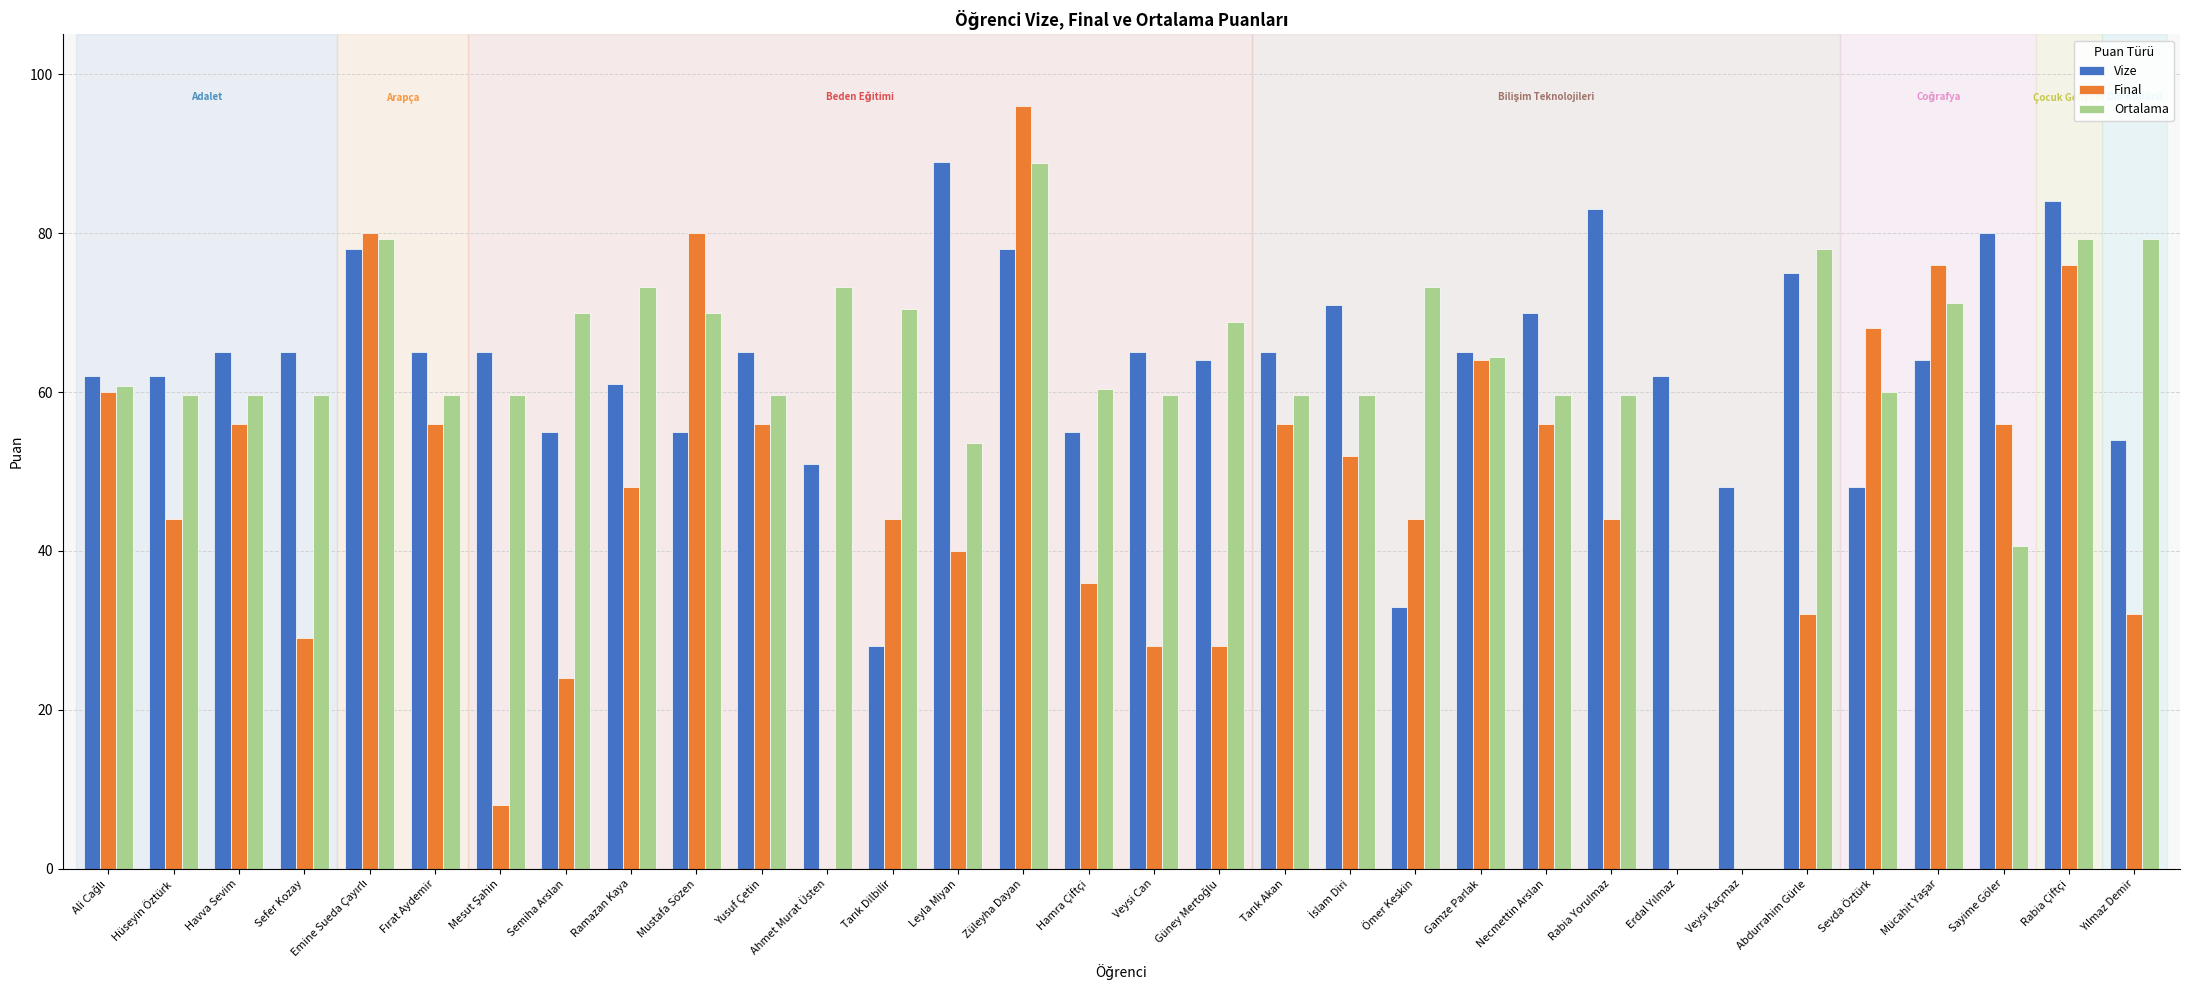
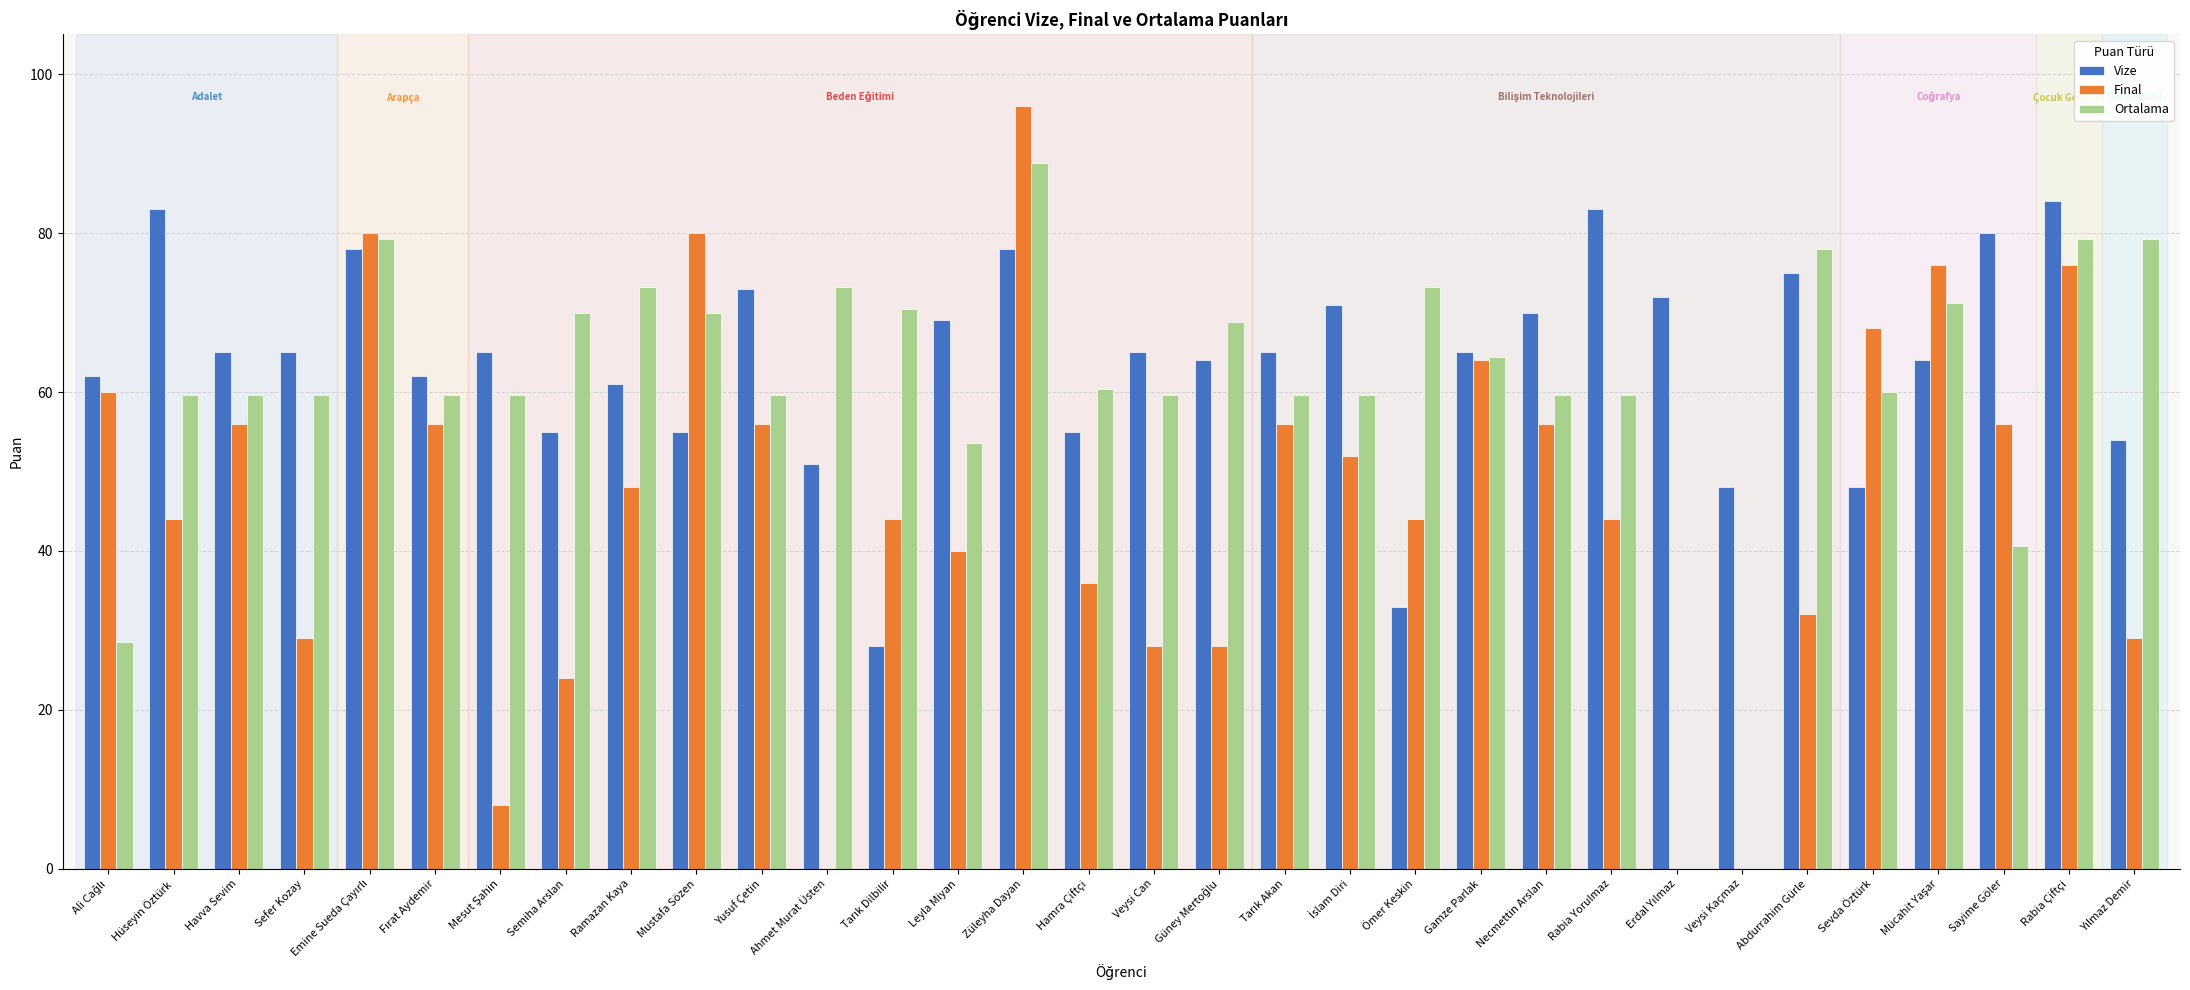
  {
    "Vize": {
      "Ali Cağlı": 62,
-     "Hüseyin Öztürk": 62,
+     "Hüseyin Öztürk": 83,
      "Havva Sevim": 65,
      "Sefer Kozay": 65,
      "Emine Sueda Çayırlı": 78,
-     "Fırat Aydemir": 65,
+     "Fırat Aydemir": 62,
      "Mesut Şahin": 65,
      "Semiha Arslan": 55,
      "Ramazan Kaya": 61,
      "Mustafa Sözen": 55,
-     "Yusuf Çetin": 65,
+     "Yusuf Çetin": 73,
      "Ahmet Murat Üsten": 51,
      "Tarık Dilbilir": 28,
-     "Leyla Miyan": 89,
+     "Leyla Miyan": 69,
      "Züleyha Dayan": 78,
      "Hamra Çiftçi": 55,
      "Veysi Can": 65,
      "Güney Mertoğlu": 64,
      "Tarık Akan": 65,
      "İslam Diri": 71,
      "Ömer Keskin": 33,
      "Gamze Parlak": 65,
      "Necmettin Arslan": 70,
      "Rabia Yorulmaz": 83,
-     "Erdal Yılmaz": 62,
+     "Erdal Yılmaz": 72,
      "Veysi Kaçmaz": 48,
      "Abdurrahim Gürle": 75,
      "Sevda Öztürk": 48,
      "Mücahit Yaşar": 64,
      "Sayime Göler": 80,
      "Rabia Çiftçi": 84,
      "Yılmaz Demir": 54
    },
    "Final": {
      "Ali Cağlı": 60,
      "Hüseyin Öztürk": 44,
      "Havva Sevim": 56,
      "Sefer Kozay": 29,
      "Emine Sueda Çayırlı": 80,
      "Fırat Aydemir": 56,
      "Mesut Şahin": 8,
      "Semiha Arslan": 24,
      "Ramazan Kaya": 48,
      "Mustafa Sözen": 80,
      "Yusuf Çetin": 56,
      "Ahmet Murat Üsten": 0,
      "Tarık Dilbilir": 44,
      "Leyla Miyan": 40,
      "Züleyha Dayan": 96,
      "Hamra Çiftçi": 36,
      "Veysi Can": 28,
      "Güney Mertoğlu": 28,
      "Tarık Akan": 56,
      "İslam Diri": 52,
      "Ömer Keskin": 44,
      "Gamze Parlak": 64,
      "Necmettin Arslan": 56,
      "Rabia Yorulmaz": 44,
      "Erdal Yılmaz": 0,
      "Veysi Kaçmaz": 0,
      "Abdurrahim Gürle": 32,
      "Sevda Öztürk": 68,
      "Mücahit Yaşar": 76,
      "Sayime Göler": 56,
      "Rabia Çiftçi": 76,
-     "Yılmaz Demir": 32
+     "Yılmaz Demir": 29
    },
    "Ortalama": {
-     "Ali Cağlı": 61,
+     "Ali Cağlı": 29,
      "Hüseyin Öztürk": 60,
      "Havva Sevim": 60,
      "Sefer Kozay": 60,
      "Emine Sueda Çayırlı": 79,
      "Fırat Aydemir": 60,
      "Mesut Şahin": 60,
      "Semiha Arslan": 70,
      "Ramazan Kaya": 73,
      "Mustafa Sözen": 70,
      "Yusuf Çetin": 60,
      "Ahmet Murat Üsten": 73,
      "Tarık Dilbilir": 70,
      "Leyla Miyan": 54,
      "Züleyha Dayan": 89,
      "Hamra Çiftçi": 60,
      "Veysi Can": 60,
      "Güney Mertoğlu": 69,
      "Tarık Akan": 60,
      "İslam Diri": 60,
      "Ömer Keskin": 73,
      "Gamze Parlak": 64,
      "Necmettin Arslan": 60,
      "Rabia Yorulmaz": 60,
      "Erdal Yılmaz": 0,
      "Veysi Kaçmaz": 0,
      "Abdurrahim Gürle": 78,
      "Sevda Öztürk": 60,
      "Mücahit Yaşar": 71,
      "Sayime Göler": 41,
      "Rabia Çiftçi": 79,
      "Yılmaz Demir": 79
    }
  }
